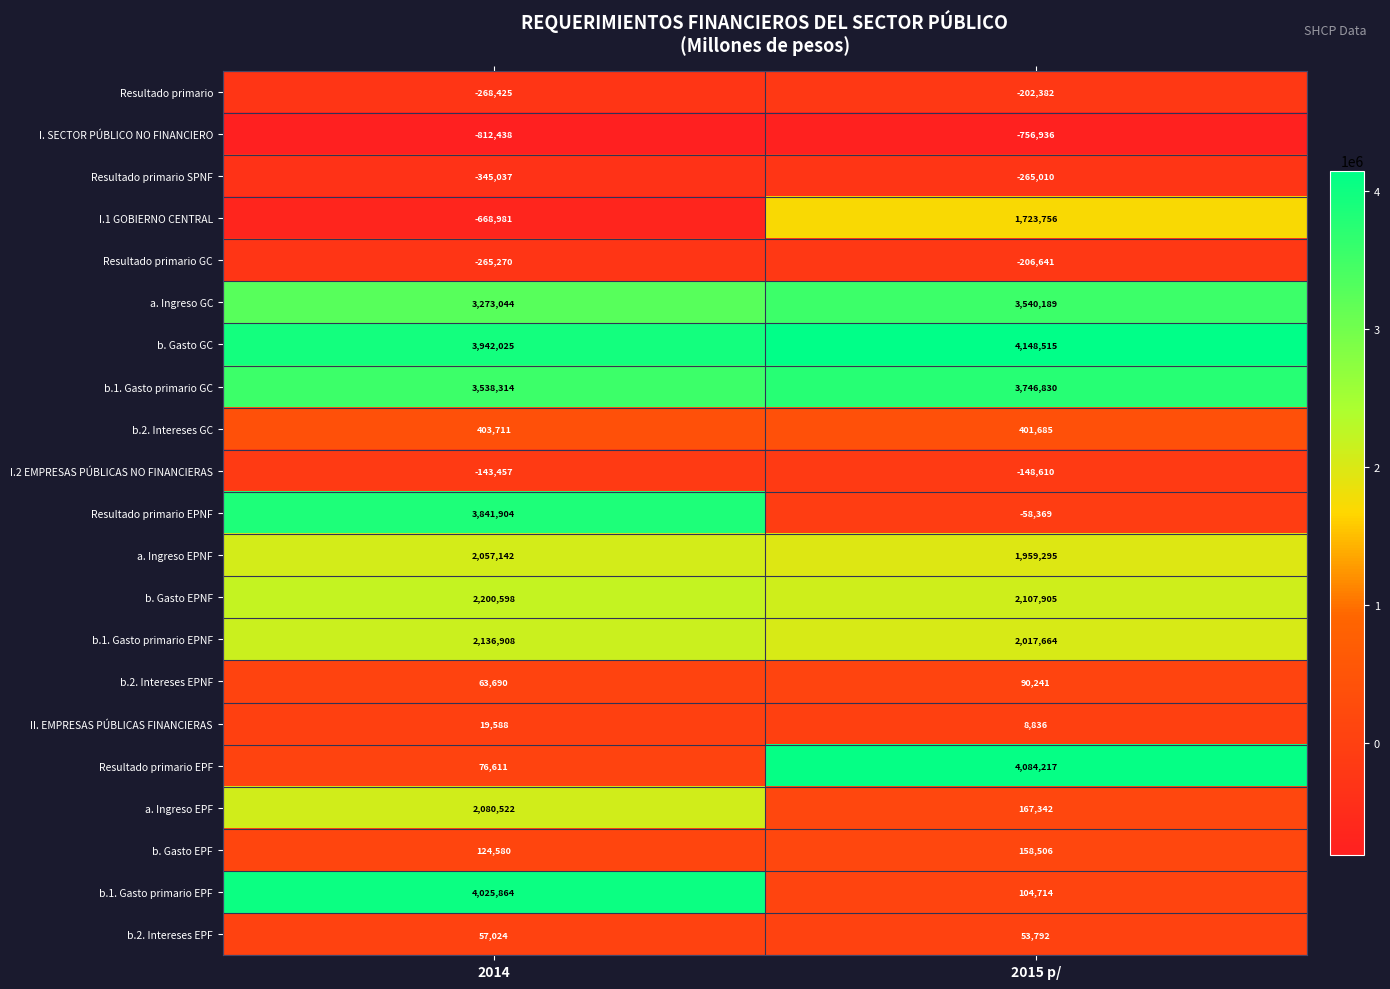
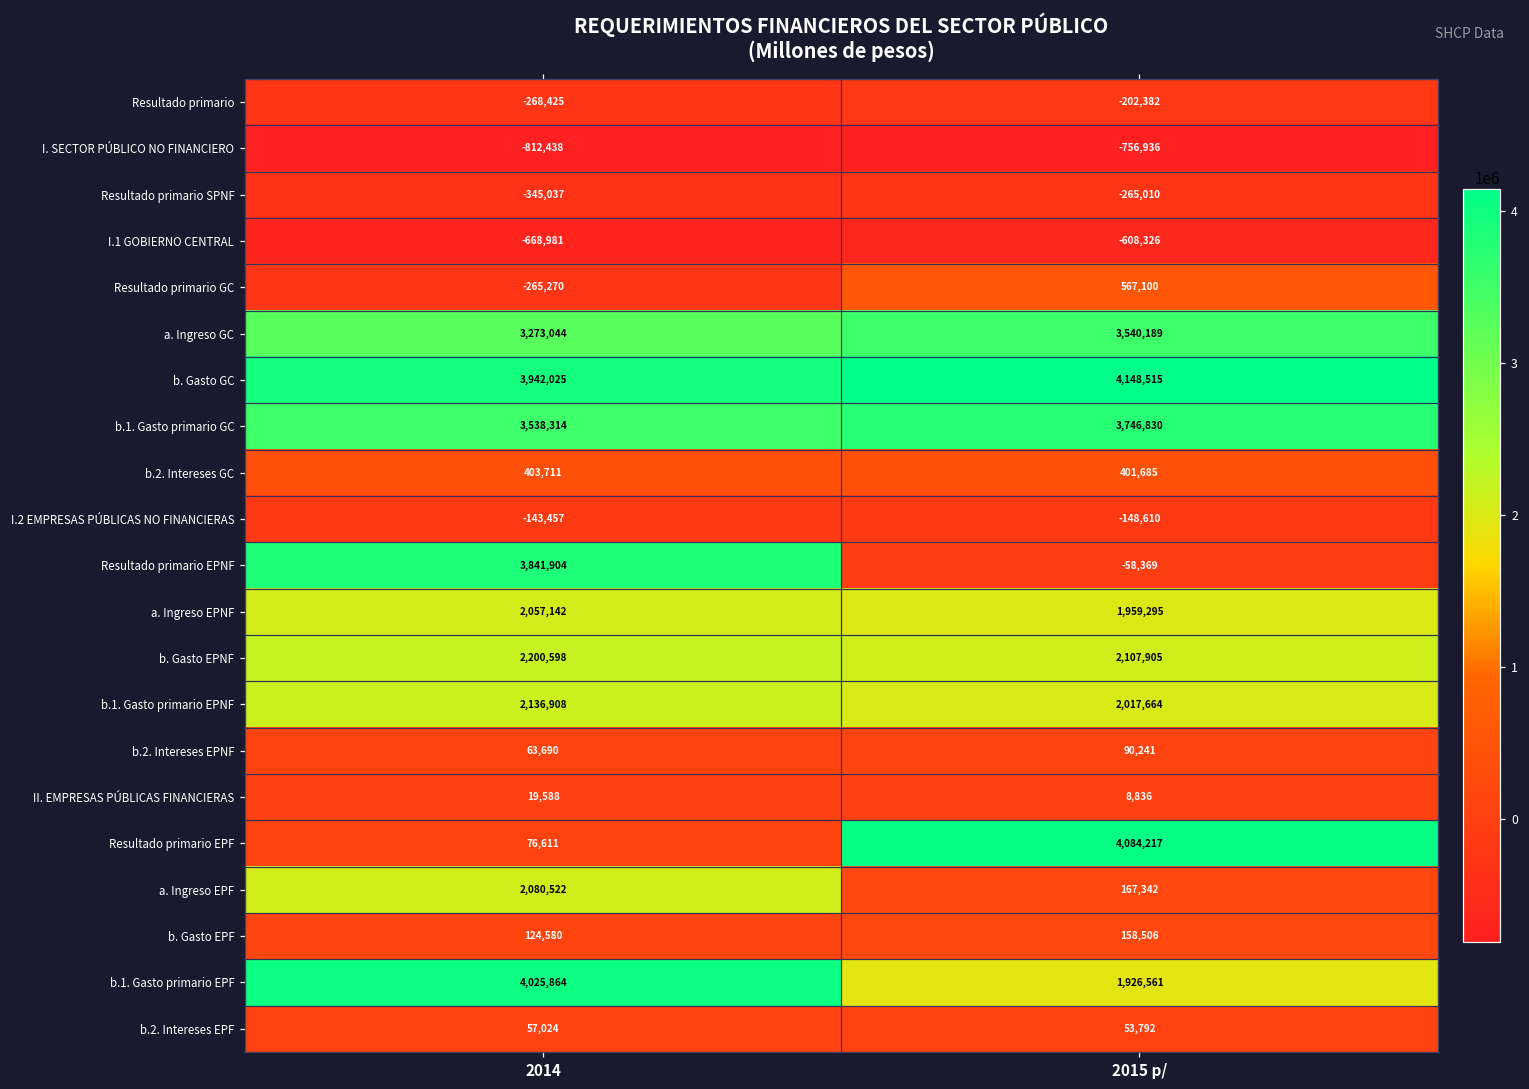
  {
    "Resultado primario": {
      "2014": "-268,425",
      "2015 p/": "-202,382"
    },
    "I. SECTOR PÚBLICO NO FINANCIERO": {
      "2014": "-812,438",
      "2015 p/": "-756,936"
    },
    "Resultado primario SPNF": {
      "2014": "-345,037",
      "2015 p/": "-265,010"
    },
    "I.1 GOBIERNO CENTRAL": {
      "2014": "-668,981",
-     "2015 p/": "1,723,756"
+     "2015 p/": "-608,326"
    },
    "Resultado primario GC": {
      "2014": "-265,270",
-     "2015 p/": "-206,641"
+     "2015 p/": "567,100"
    },
    "a. Ingreso GC": {
      "2014": "3,273,044",
      "2015 p/": "3,540,189"
    },
    "b. Gasto GC": {
      "2014": "3,942,025",
      "2015 p/": "4,148,515"
    },
    "b.1. Gasto primario GC": {
      "2014": "3,538,314",
      "2015 p/": "3,746,830"
    },
    "b.2. Intereses GC": {
      "2014": "403,711",
      "2015 p/": "401,685"
    },
    "I.2 EMPRESAS PÚBLICAS NO FINANCIERAS": {
      "2014": "-143,457",
      "2015 p/": "-148,610"
    },
    "Resultado primario EPNF": {
      "2014": "3,841,904",
      "2015 p/": "-58,369"
    },
    "a. Ingreso EPNF": {
      "2014": "2,057,142",
      "2015 p/": "1,959,295"
    },
    "b. Gasto EPNF": {
      "2014": "2,200,598",
      "2015 p/": "2,107,905"
    },
    "b.1. Gasto primario EPNF": {
      "2014": "2,136,908",
      "2015 p/": "2,017,664"
    },
    "b.2. Intereses EPNF": {
      "2014": "63,690",
      "2015 p/": "90,241"
    },
    "II. EMPRESAS PÚBLICAS FINANCIERAS": {
      "2014": "19,588",
      "2015 p/": "8,836"
    },
    "Resultado primario EPF": {
      "2014": "76,611",
      "2015 p/": "4,084,217"
    },
    "a. Ingreso EPF": {
      "2014": "2,080,522",
      "2015 p/": "167,342"
    },
    "b. Gasto EPF": {
      "2014": "124,580",
      "2015 p/": "158,506"
    },
    "b.1. Gasto primario EPF": {
      "2014": "4,025,864",
-     "2015 p/": "104,714"
+     "2015 p/": "1,926,561"
    },
    "b.2. Intereses EPF": {
      "2014": "57,024",
      "2015 p/": "53,792"
    }
  }
